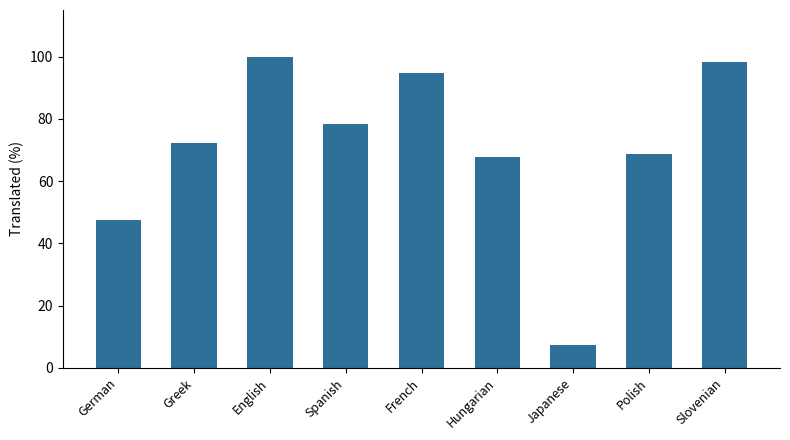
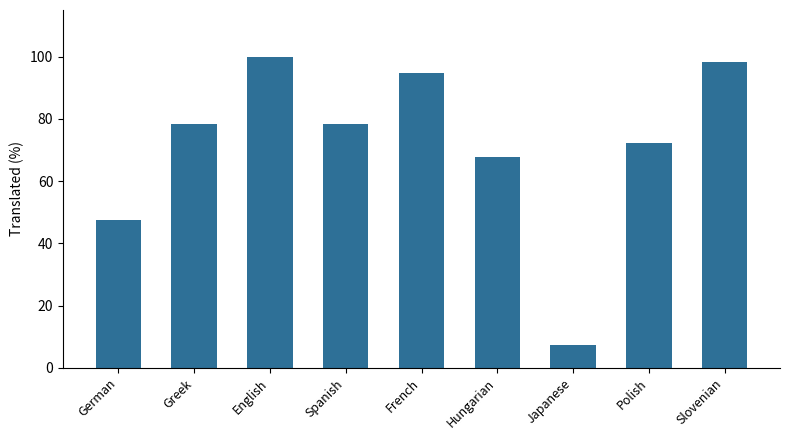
  {
    "German": 48,
-   "Greek": 72,
+   "Greek": 78,
    "English": 100,
    "Spanish": 78,
    "French": 95,
    "Hungarian": 68,
    "Japanese": 7,
-   "Polish": 69,
+   "Polish": 72,
    "Slovenian": 98
  }
